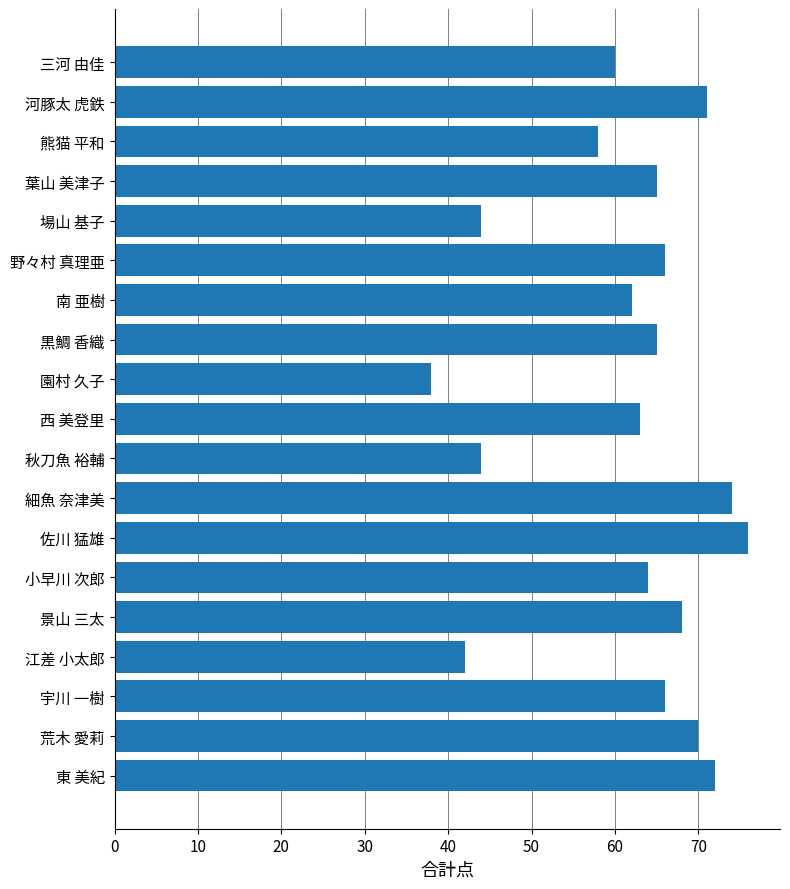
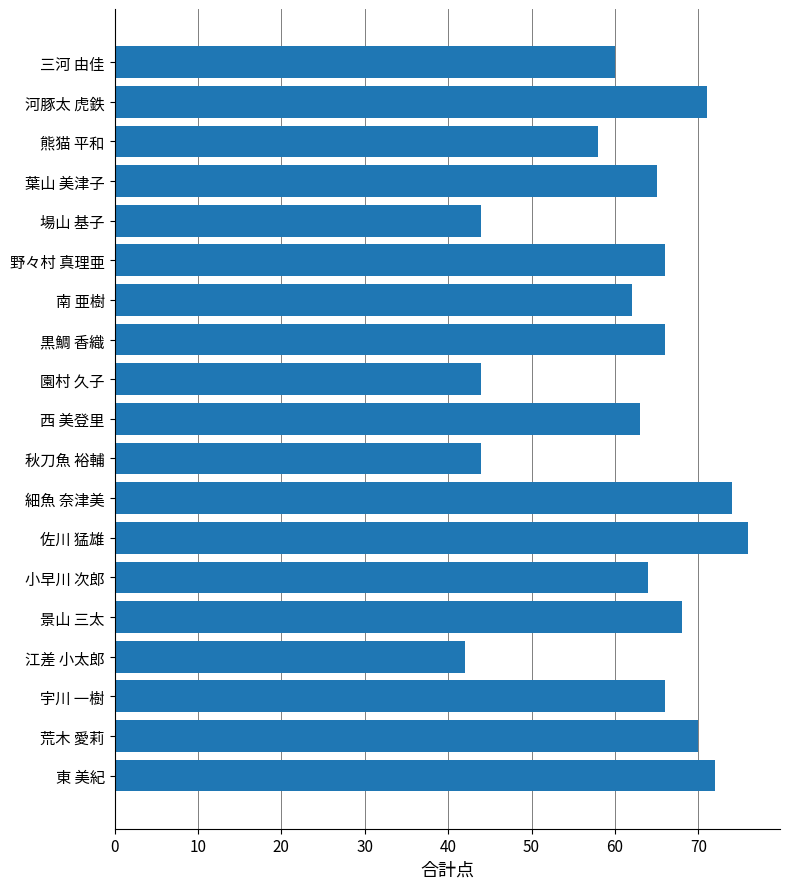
  {
    "三河 由佳": 60,
    "河豚太 虎鉄": 71,
    "熊猫 平和": 58,
    "葉山 美津子": 65,
    "場山 基子": 44,
    "野々村 真理亜": 66,
    "南 亜樹": 62,
-   "黒鯛 香織": 65,
-   "園村 久子": 38,
+   "黒鯛 香織": 66,
+   "園村 久子": 44,
    "西 美登里": 63,
    "秋刀魚 裕輔": 44,
    "細魚 奈津美": 74,
    "佐川 猛雄": 76,
    "小早川 次郎": 64,
    "景山 三太": 68,
    "江差 小太郎": 42,
    "宇川 一樹": 66,
    "荒木 愛莉": 70,
    "東 美紀": 72
  }
